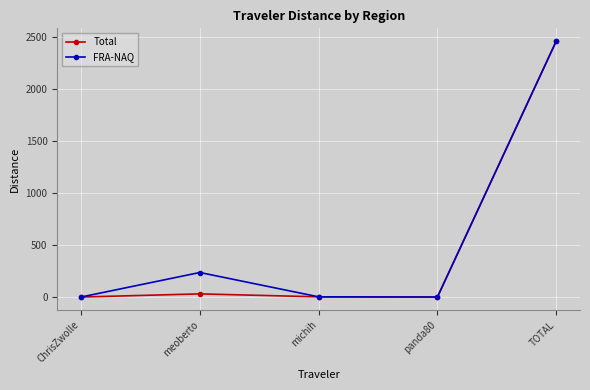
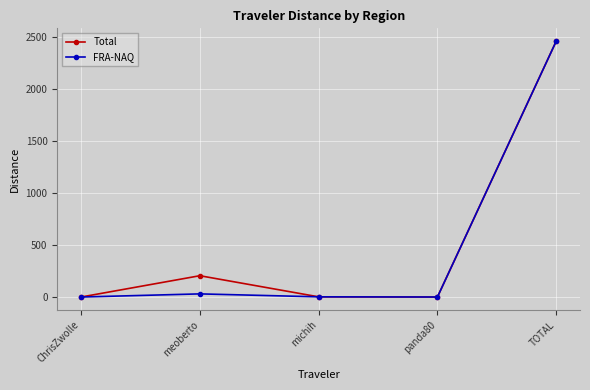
  {
    "Total": {
-     "meoberto": 30
+     "meoberto": 210
    },
    "FRA-NAQ": {
-     "meoberto": 240
+     "meoberto": 30
    }
  }
